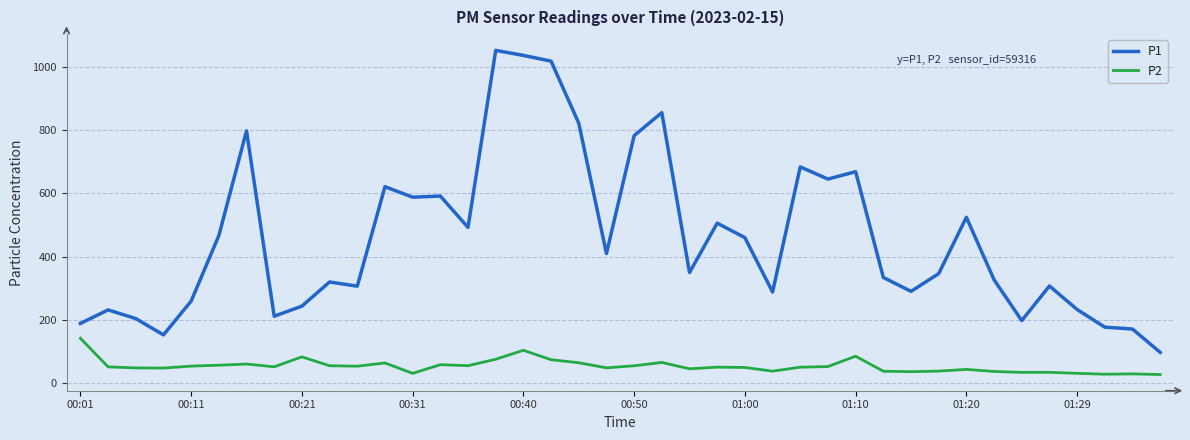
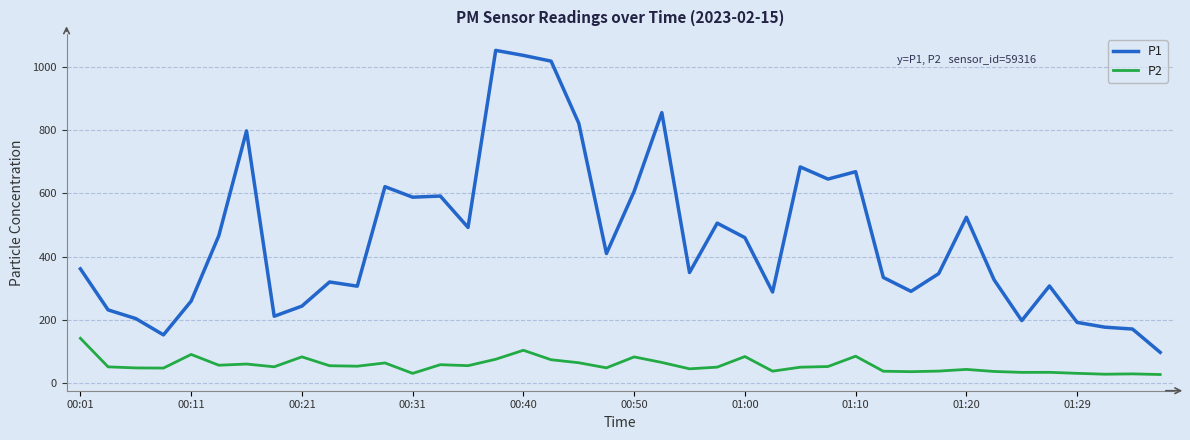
  {
    "P1": {
-     "00:01": 190,
+     "00:01": 360,
      "00:11": 260,
      "00:21": 240,
      "00:31": 590,
      "00:40": 1040,
-     "00:50": 780,
+     "00:50": 610,
      "01:00": 460,
      "01:10": 670,
      "01:20": 520,
-     "01:29": 230
+     "01:29": 190
    },
    "P2": {
      "00:01": 140,
-     "00:11": 50,
+     "00:11": 90,
      "00:21": 80,
      "00:31": 30,
      "00:40": 100,
-     "00:50": 60,
-     "01:00": 50,
+     "00:50": 80,
+     "01:00": 80,
      "01:10": 90,
      "01:20": 40,
      "01:29": 30
    }
  }
